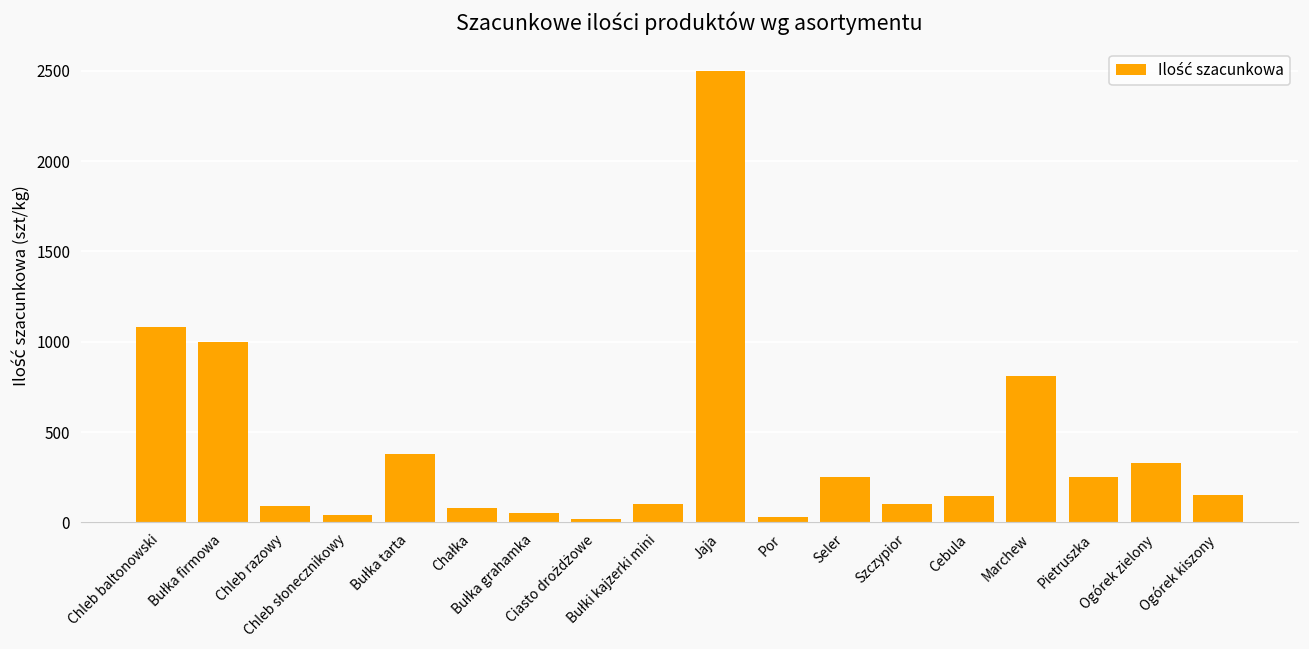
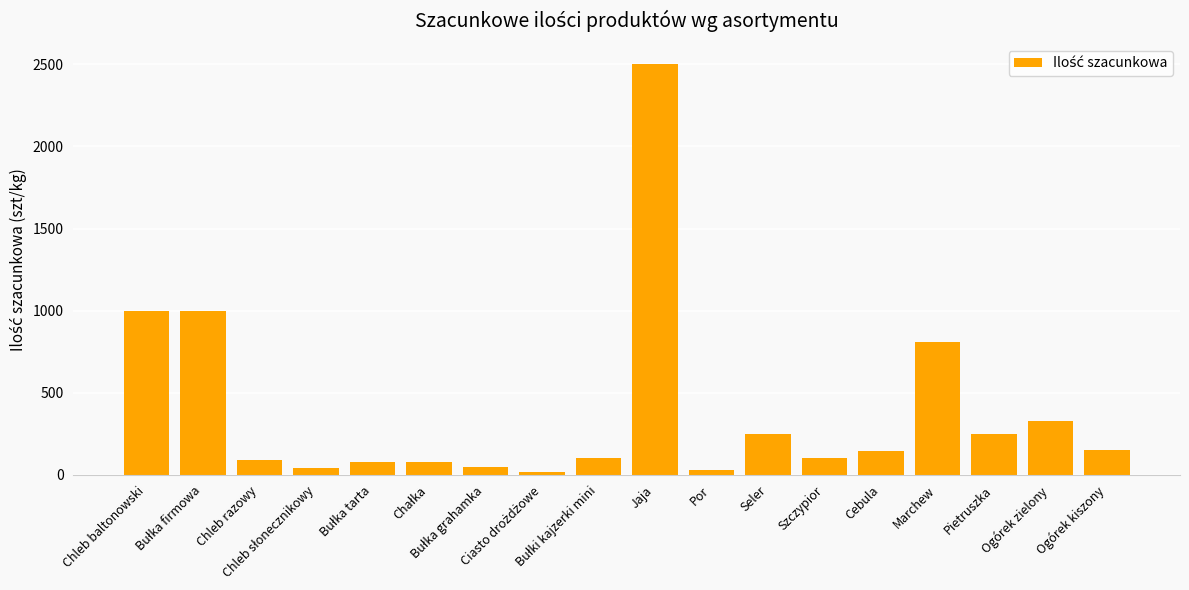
  {
-   "Chleb baltonowski": 1080,
+   "Chleb baltonowski": 1000,
    "Bułka firmowa": 1000,
    "Chleb razowy": 90,
    "Chleb słonecznikowy": 40,
-   "Bułka tarta": 380,
+   "Bułka tarta": 80,
    "Chałka": 80,
    "Bułka grahamka": 50,
    "Ciasto drożdżowe": 20,
    "Bułki kajzerki mini": 100,
    "Jaja": 2500,
    "Por": 30,
    "Seler": 250,
    "Szczypior": 100,
    "Cebula": 140,
    "Marchew": 810,
    "Pietruszka": 250,
    "Ogórek zielony": 330,
    "Ogórek kiszony": 150
  }
